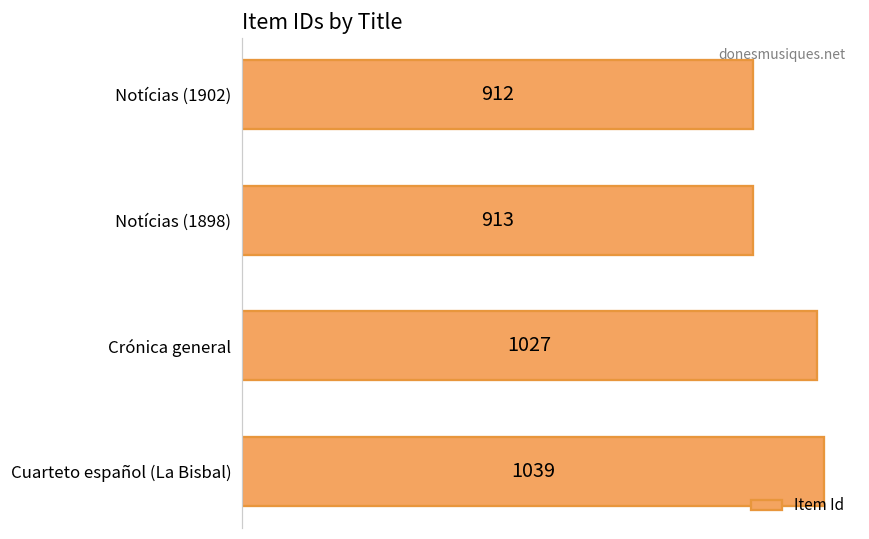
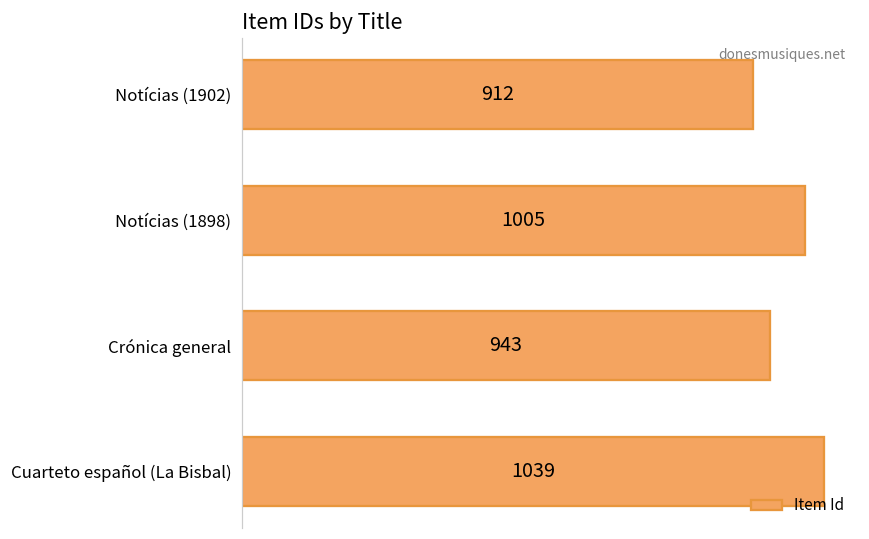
  {
    "Notícias (1902)": 912,
-   "Notícias (1898)": 913,
-   "Crónica general": 1027,
+   "Notícias (1898)": 1005,
+   "Crónica general": 943,
    "Cuarteto español (La Bisbal)": 1039
  }
